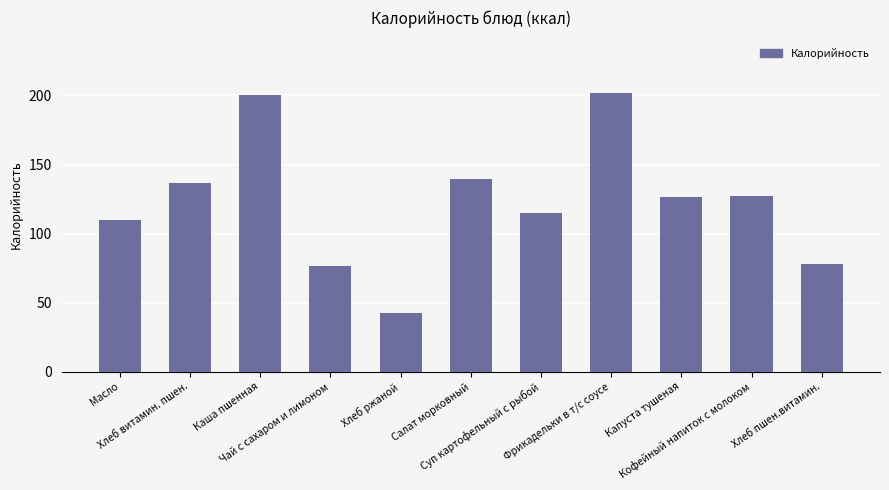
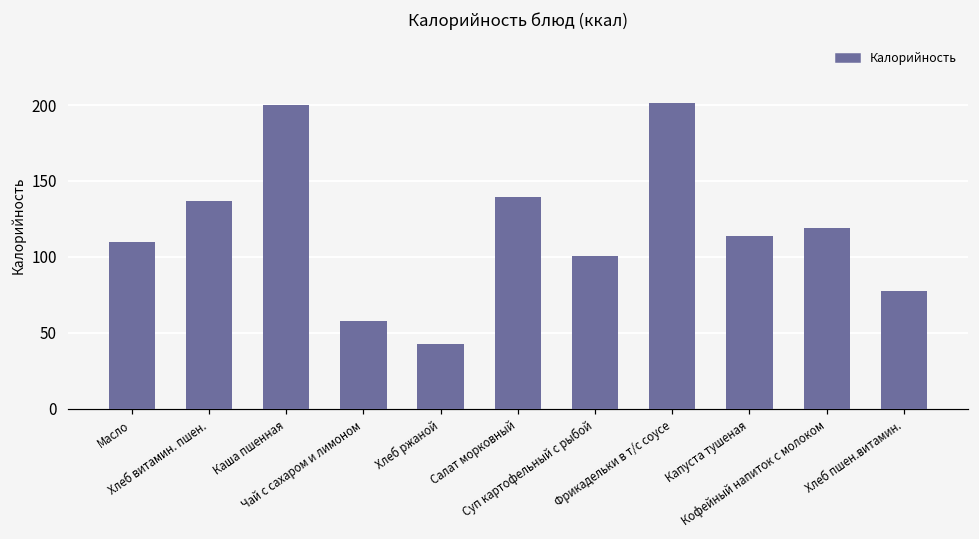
  {
    "Масло": 110,
    "Хлеб витамин. пшен.": 137,
    "Каша пшенная": 200,
-   "Чай с сахаром и лимоном": 76,
+   "Чай с сахаром и лимоном": 58,
    "Хлеб ржаной": 43,
    "Салат морковный": 140,
-   "Суп картофельный с рыбой": 115,
+   "Суп картофельный с рыбой": 101,
    "Фрикадельки в т/с соусе": 202,
-   "Капуста тушеная": 127,
-   "Кофейный напиток с молоком": 128,
+   "Капуста тушеная": 114,
+   "Кофейный напиток с молоком": 119,
    "Хлеб пшен.витамин.": 78
  }
